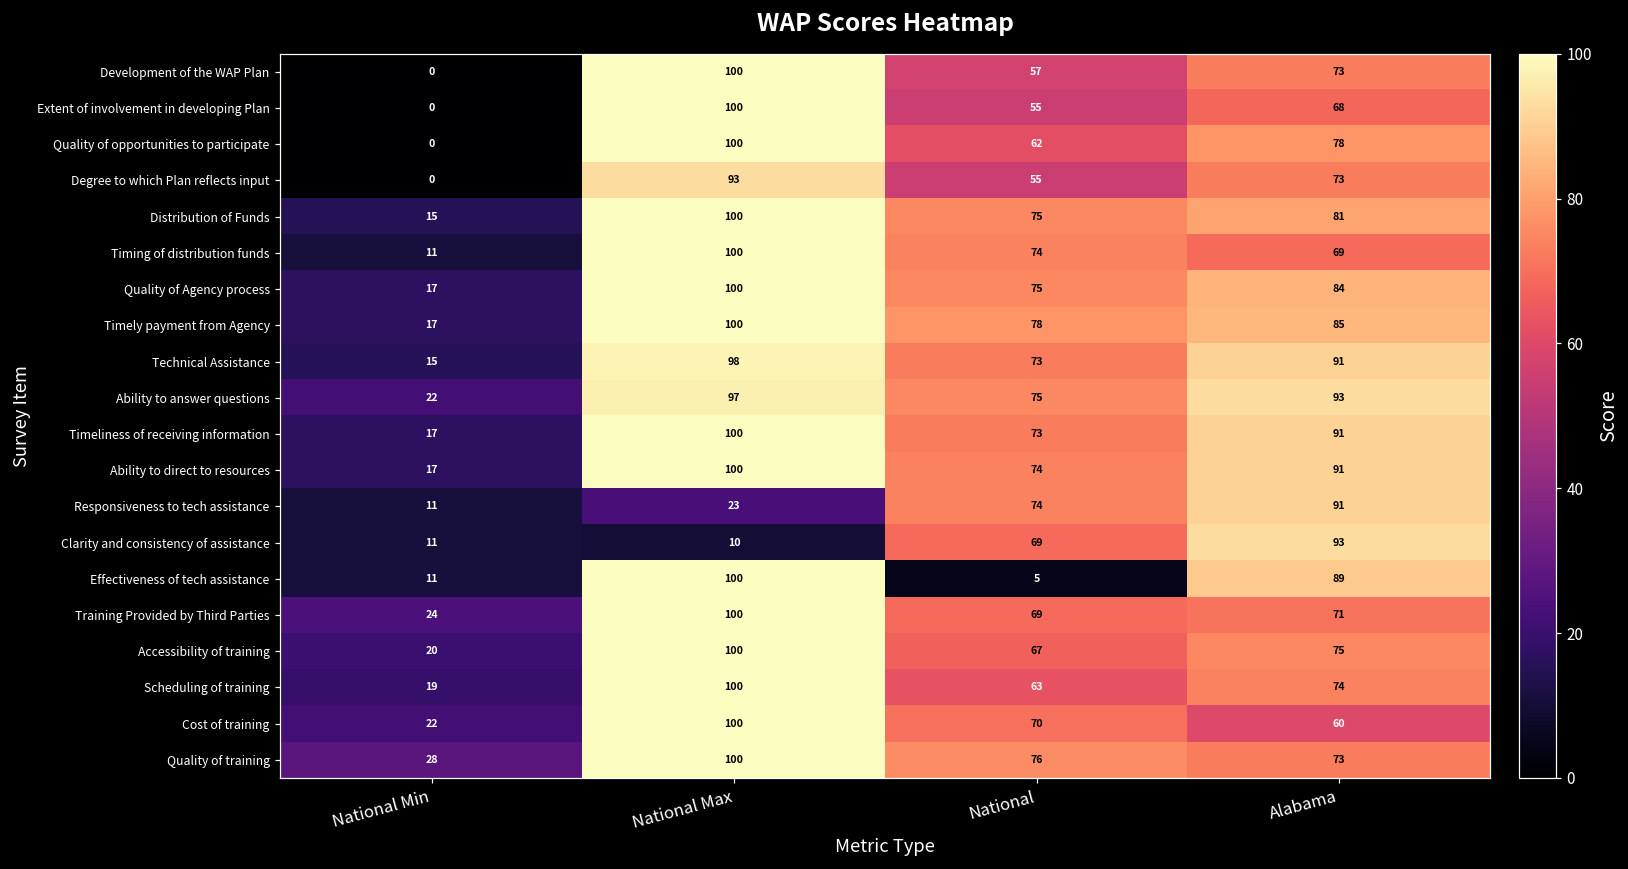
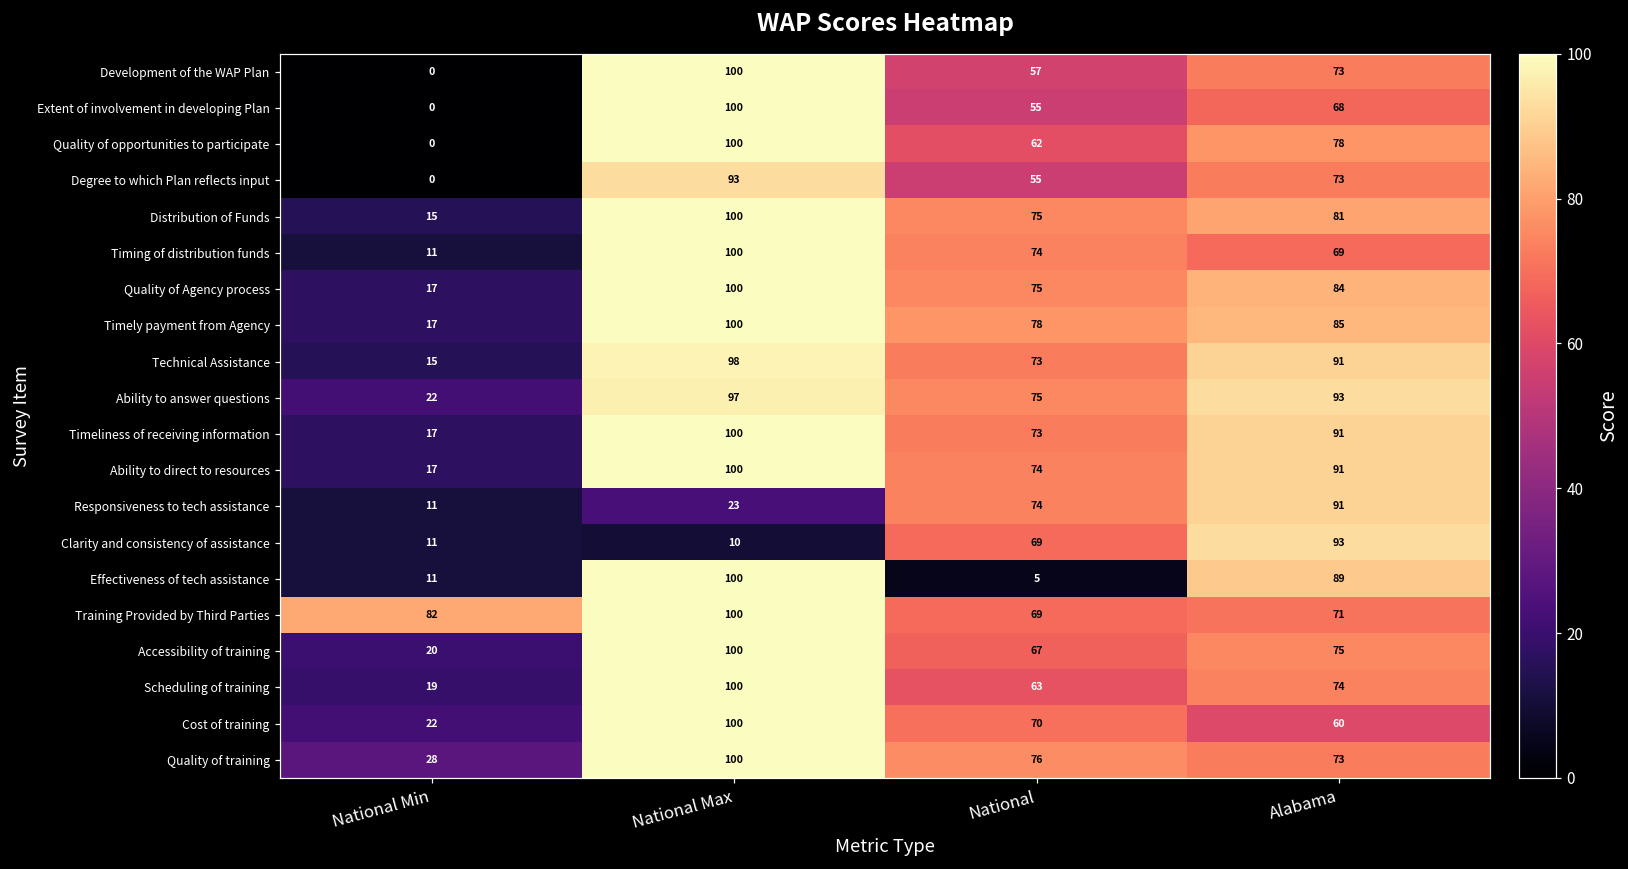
  {
    "Development of the WAP Plan": {
      "National Min": 0,
      "National Max": 100,
      "National": 57,
      "Alabama": 73
    },
    "Extent of involvement in developing Plan": {
      "National Min": 0,
      "National Max": 100,
      "National": 55,
      "Alabama": 68
    },
    "Quality of opportunities to participate": {
      "National Min": 0,
      "National Max": 100,
      "National": 62,
      "Alabama": 78
    },
    "Degree to which Plan reflects input": {
      "National Min": 0,
      "National Max": 93,
      "National": 55,
      "Alabama": 73
    },
    "Distribution of Funds": {
      "National Min": 15,
      "National Max": 100,
      "National": 75,
      "Alabama": 81
    },
    "Timing of distribution funds": {
      "National Min": 11,
      "National Max": 100,
      "National": 74,
      "Alabama": 69
    },
    "Quality of Agency process": {
      "National Min": 17,
      "National Max": 100,
      "National": 75,
      "Alabama": 84
    },
    "Timely payment from Agency": {
      "National Min": 17,
      "National Max": 100,
      "National": 78,
      "Alabama": 85
    },
    "Technical Assistance": {
      "National Min": 15,
      "National Max": 98,
      "National": 73,
      "Alabama": 91
    },
    "Ability to answer questions": {
      "National Min": 22,
      "National Max": 97,
      "National": 75,
      "Alabama": 93
    },
    "Timeliness of receiving information": {
      "National Min": 17,
      "National Max": 100,
      "National": 73,
      "Alabama": 91
    },
    "Ability to direct to resources": {
      "National Min": 17,
      "National Max": 100,
      "National": 74,
      "Alabama": 91
    },
    "Responsiveness to tech assistance": {
      "National Min": 11,
      "National Max": 23,
      "National": 74,
      "Alabama": 91
    },
    "Clarity and consistency of assistance": {
      "National Min": 11,
      "National Max": 10,
      "National": 69,
      "Alabama": 93
    },
    "Effectiveness of tech assistance": {
      "National Min": 11,
      "National Max": 100,
      "National": 5,
      "Alabama": 89
    },
    "Training Provided by Third Parties": {
-     "National Min": 24,
+     "National Min": 82,
      "National Max": 100,
      "National": 69,
      "Alabama": 71
    },
    "Accessibility of training": {
      "National Min": 20,
      "National Max": 100,
      "National": 67,
      "Alabama": 75
    },
    "Scheduling of training": {
      "National Min": 19,
      "National Max": 100,
      "National": 63,
      "Alabama": 74
    },
    "Cost of training": {
      "National Min": 22,
      "National Max": 100,
      "National": 70,
      "Alabama": 60
    },
    "Quality of training": {
      "National Min": 28,
      "National Max": 100,
      "National": 76,
      "Alabama": 73
    }
  }
